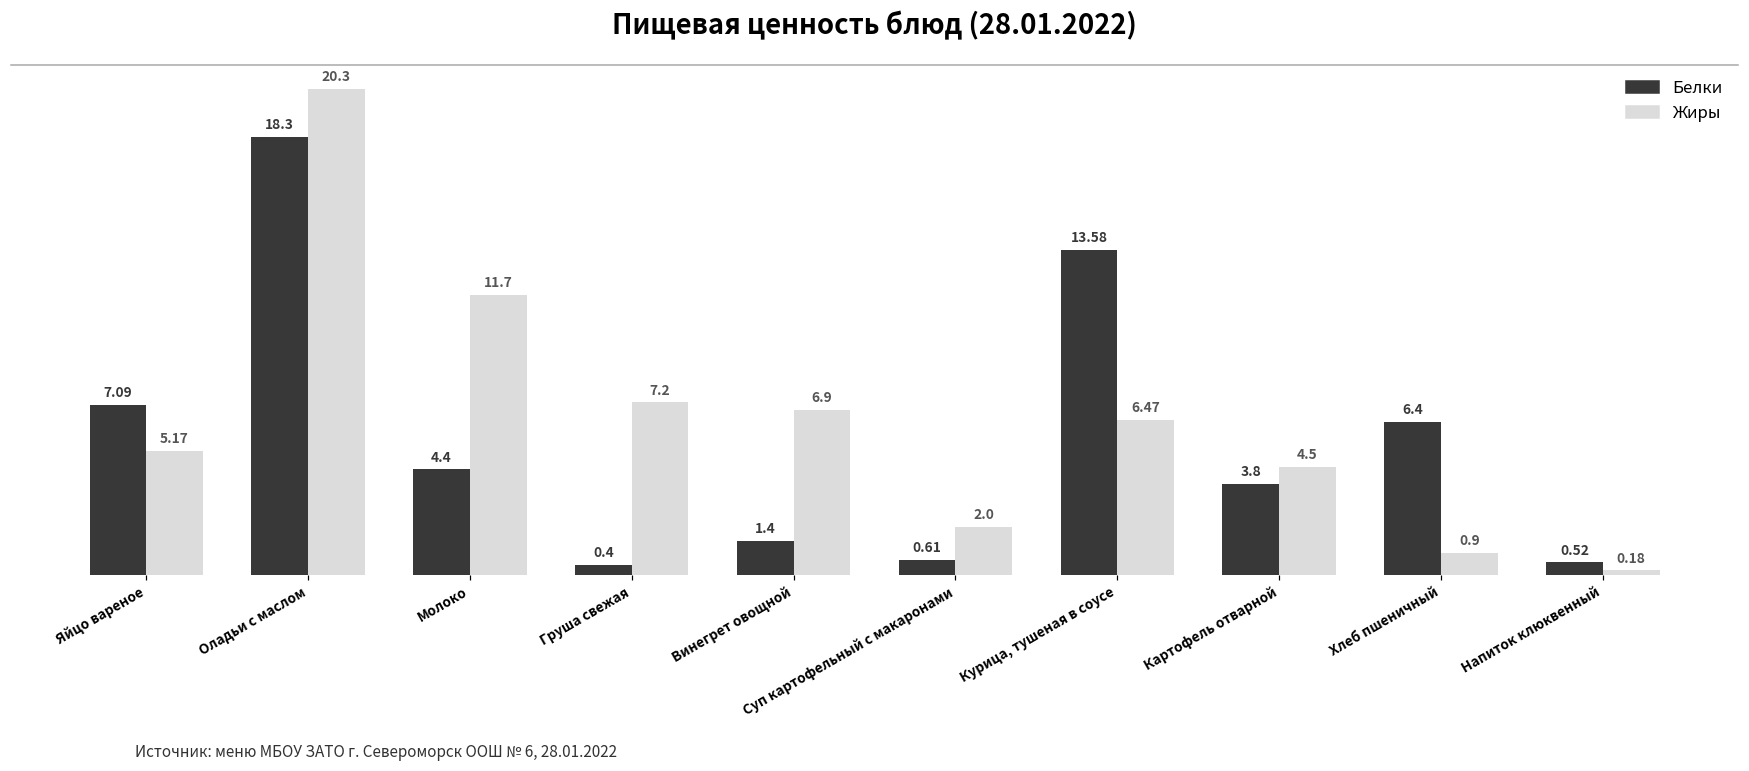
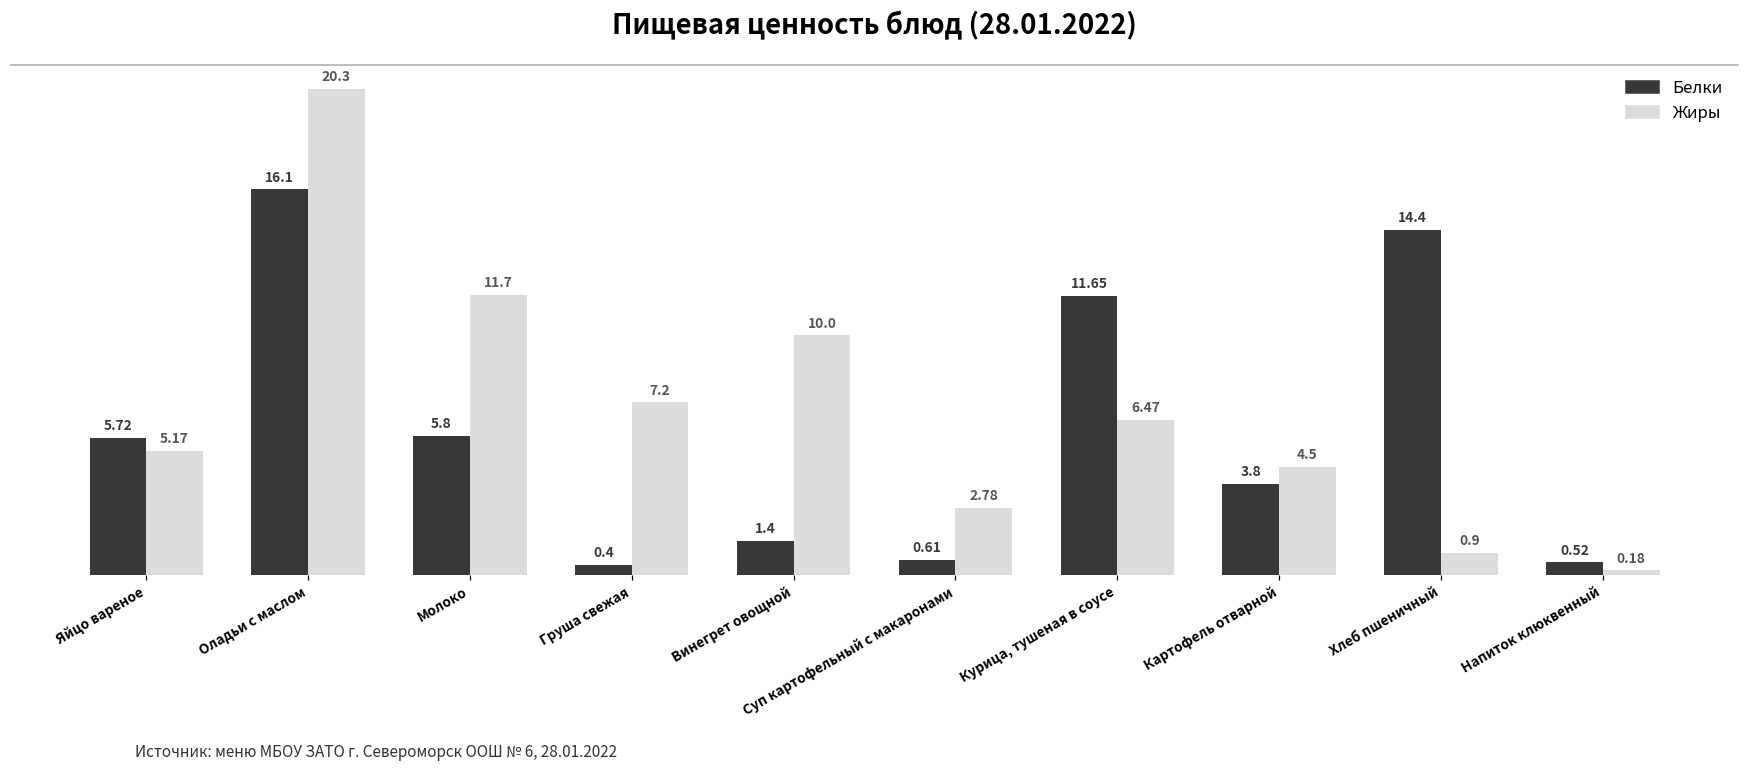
  {
    "Белки": {
-     "Яйцо вареное": 7.09,
-     "Оладьи с маслом": 18.3,
-     "Молоко": 4.4,
+     "Яйцо вареное": 5.72,
+     "Оладьи с маслом": 16.1,
+     "Молоко": 5.8,
      "Груша свежая": 0.4,
      "Винегрет овощной": 1.4,
      "Суп картофельный с макаронами": 0.61,
-     "Курица, тушеная в соусе": 13.58,
+     "Курица, тушеная в соусе": 11.65,
      "Картофель отварной": 3.8,
-     "Хлеб пшеничный": 6.4,
+     "Хлеб пшеничный": 14.4,
      "Напиток клюквенный": 0.52
    },
    "Жиры": {
      "Яйцо вареное": 5.17,
      "Оладьи с маслом": 20.3,
      "Молоко": 11.7,
      "Груша свежая": 7.2,
-     "Винегрет овощной": 6.9,
-     "Суп картофельный с макаронами": 2.0,
+     "Винегрет овощной": 10.0,
+     "Суп картофельный с макаронами": 2.78,
      "Курица, тушеная в соусе": 6.47,
      "Картофель отварной": 4.5,
      "Хлеб пшеничный": 0.9,
      "Напиток клюквенный": 0.18
    }
  }
